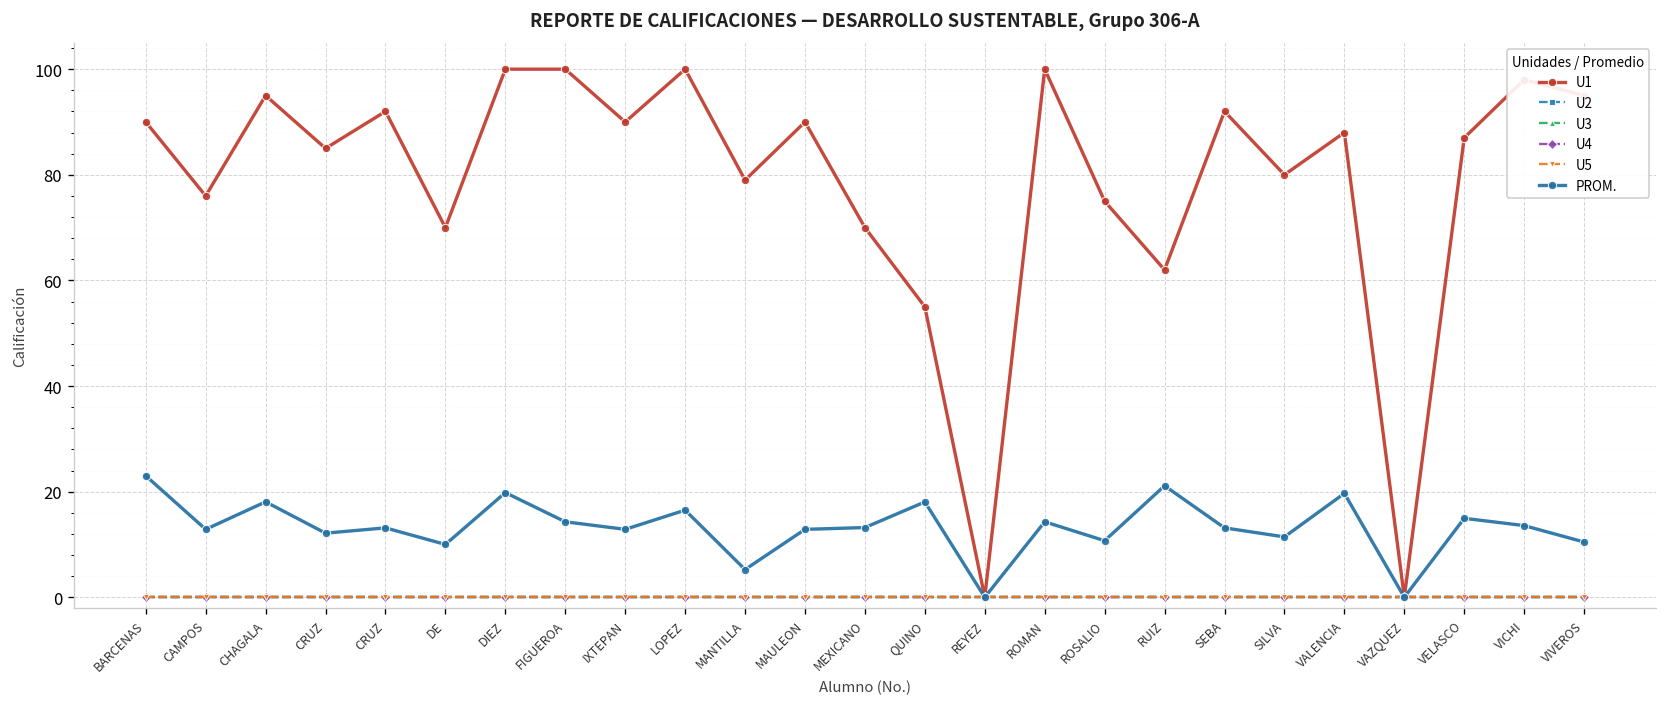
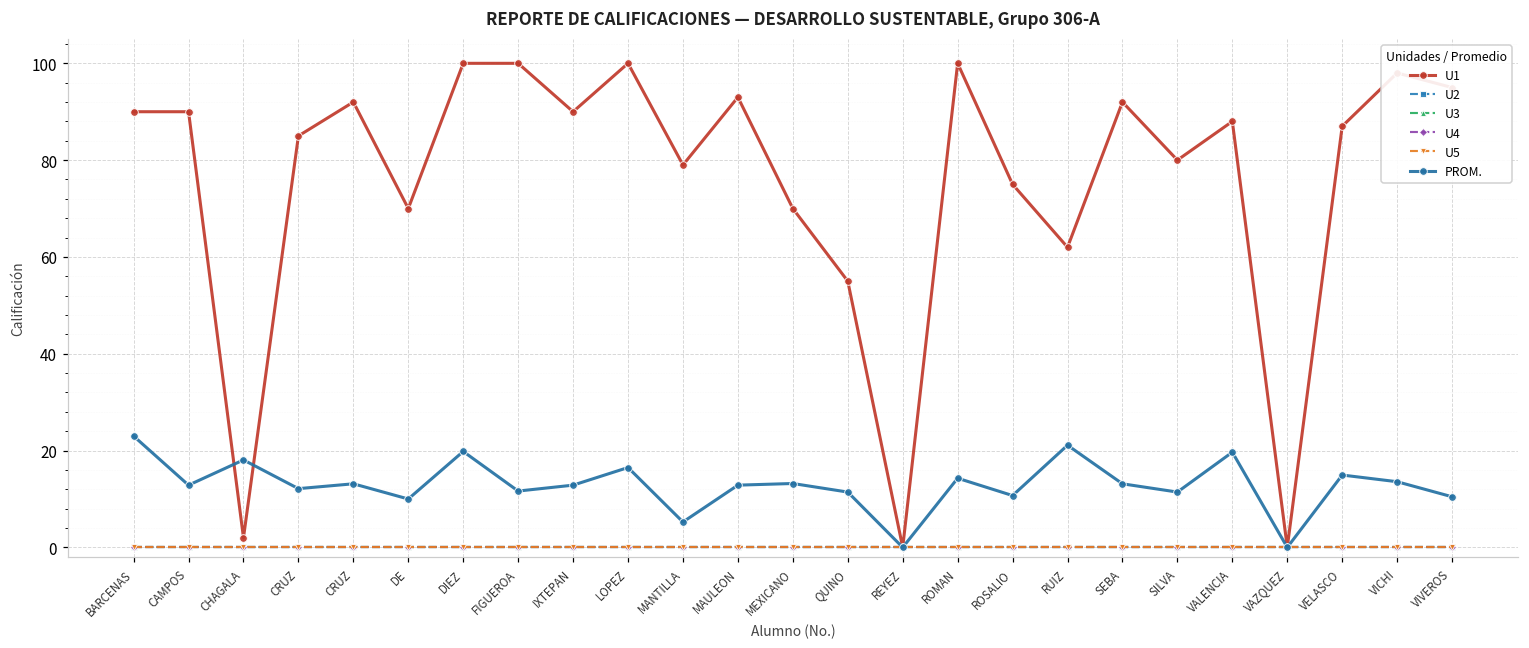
  {
    "U1": {
      "BARCENAS": 90,
-     "CAMPOS": 76,
-     "CHAGALA": 95,
+     "CAMPOS": 90,
+     "CHAGALA": 2,
      "DE": 70,
      "DIEZ": 100,
      "FIGUEROA": 100,
      "IXTEPAN": 90,
      "LOPEZ": 100,
      "MANTILLA": 79,
-     "MAULEON": 90,
+     "MAULEON": 93,
      "MEXICANO": 70,
      "QUINO": 55,
      "ROMAN": 100,
      "ROSALIO": 75,
      "RUIZ": 62,
      "SEBA": 92,
      "SILVA": 80,
      "VALENCIA": 88,
      "VELASCO": 87
    },
    "U5": {
      "BARCENAS": 0,
      "CAMPOS": 0,
      "CHAGALA": 0,
      "DE": 0,
      "DIEZ": 0,
      "FIGUEROA": 0,
      "IXTEPAN": 0,
      "LOPEZ": 0,
      "MANTILLA": 0,
      "MAULEON": 0,
      "MEXICANO": 0,
      "QUINO": 0,
      "ROMAN": 0,
      "ROSALIO": 0,
      "RUIZ": 0,
      "SEBA": 0,
      "SILVA": 0,
      "VALENCIA": 0,
      "VELASCO": 0,
      "VICHI": 0,
      "VIVEROS": 0
    },
    "PROM.": {
      "BARCENAS": 23,
      "CAMPOS": 13,
      "CHAGALA": 18,
      "DE": 10,
      "DIEZ": 20,
-     "FIGUEROA": 14,
+     "FIGUEROA": 12,
      "IXTEPAN": 13,
      "LOPEZ": 17,
      "MANTILLA": 5,
      "MAULEON": 13,
      "MEXICANO": 13,
-     "QUINO": 18,
+     "QUINO": 11,
      "ROMAN": 14,
      "ROSALIO": 11,
      "RUIZ": 21,
      "SEBA": 13,
      "SILVA": 11,
      "VALENCIA": 20,
      "VELASCO": 15,
      "VICHI": 14,
      "VIVEROS": 10
    }
  }
